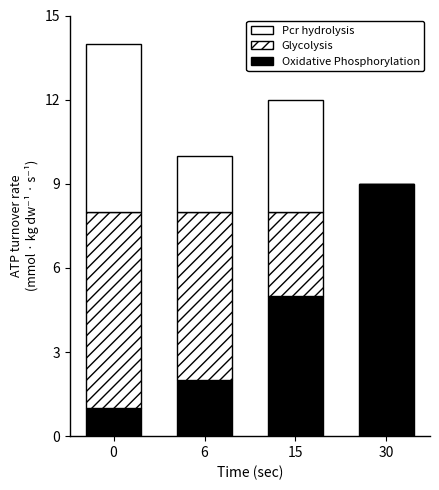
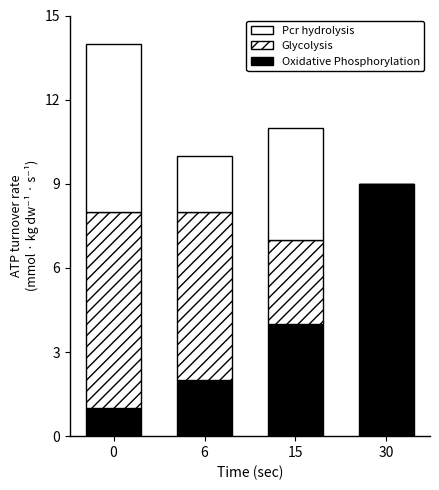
  {
    "Oxidative Phosphorylation": {
      "0": 1,
      "6": 2,
-     "15": 5,
+     "15": 4,
      "30": 9
    }
  }
